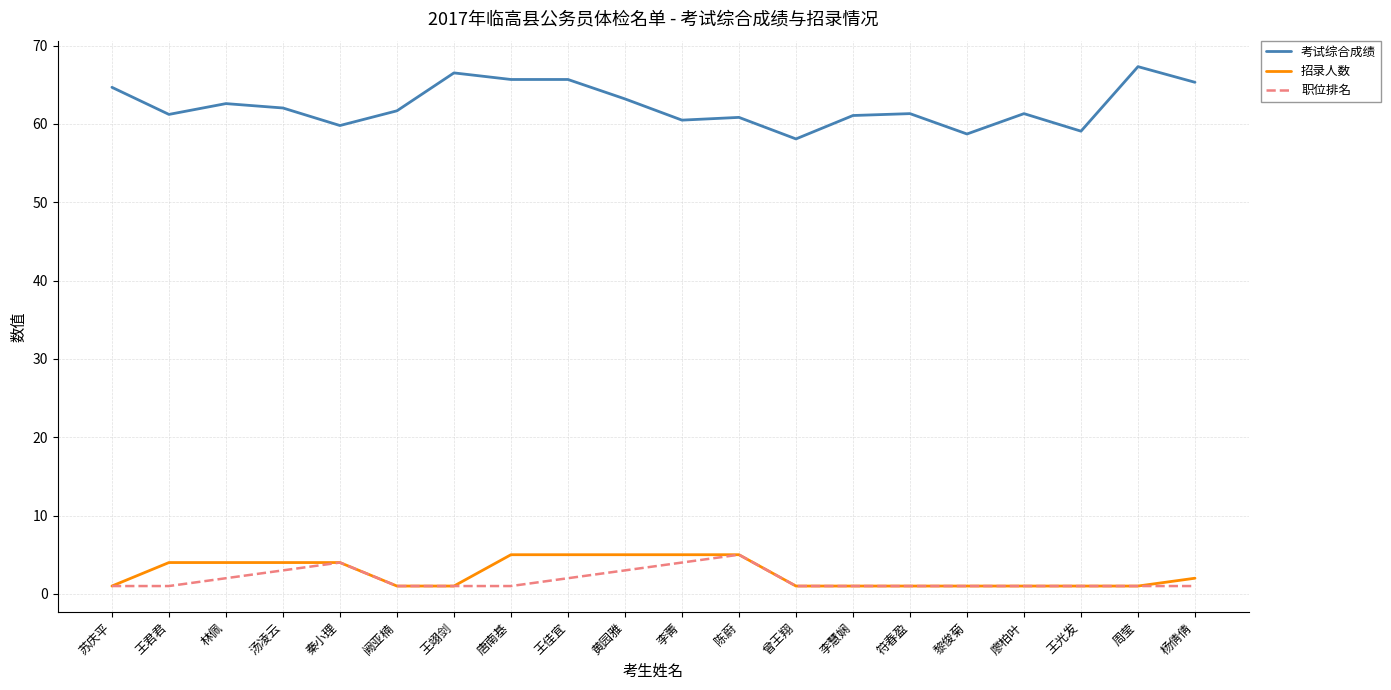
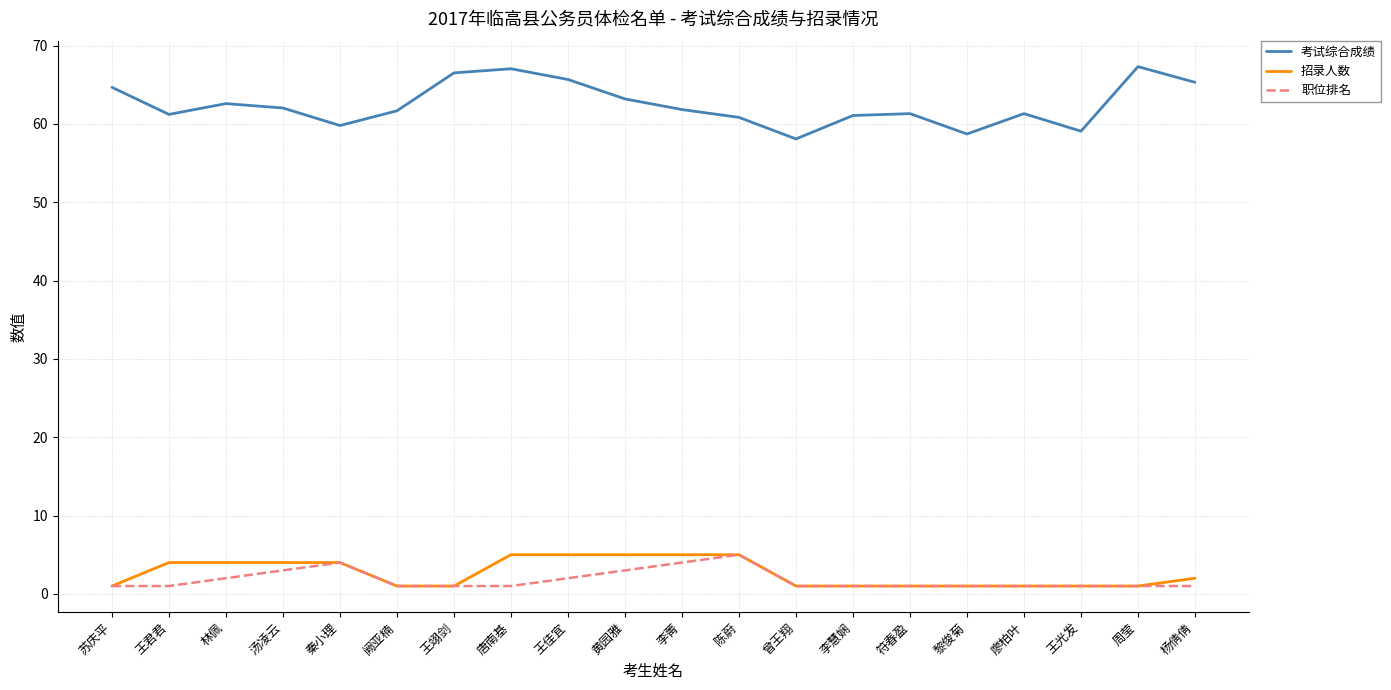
  {
    "考试综合成绩": {
      "苏庆平": 65,
      "王君君": 61,
      "林佩": 63,
      "汤凌云": 62,
      "秦小理": 60,
      "阙亚楠": 62,
      "王翊剑": 67,
-     "唐南基": 66,
+     "唐南基": 67,
      "王佳宜": 66,
      "黄园雅": 63,
-     "李菁": 60,
+     "李菁": 62,
      "陈蔚": 61,
      "曾王翔": 58,
      "李慧娴": 61,
      "符春盈": 61,
      "黎俊菊": 59,
      "廖柏叶": 61,
      "王光发": 59,
      "周莹": 67,
      "杨倩倩": 65
    },
    "招录人数": {
      "王君君": 4,
      "林佩": 4,
      "汤凌云": 4,
      "唐南基": 5,
      "王佳宜": 5,
      "黄园雅": 5,
      "李菁": 5,
      "杨倩倩": 2
    },
    "职位排名": {
      "王君君": 1,
      "林佩": 2,
      "汤凌云": 3,
      "唐南基": 1,
      "王佳宜": 2,
      "黄园雅": 3,
      "李菁": 4,
      "杨倩倩": 1
    }
  }
